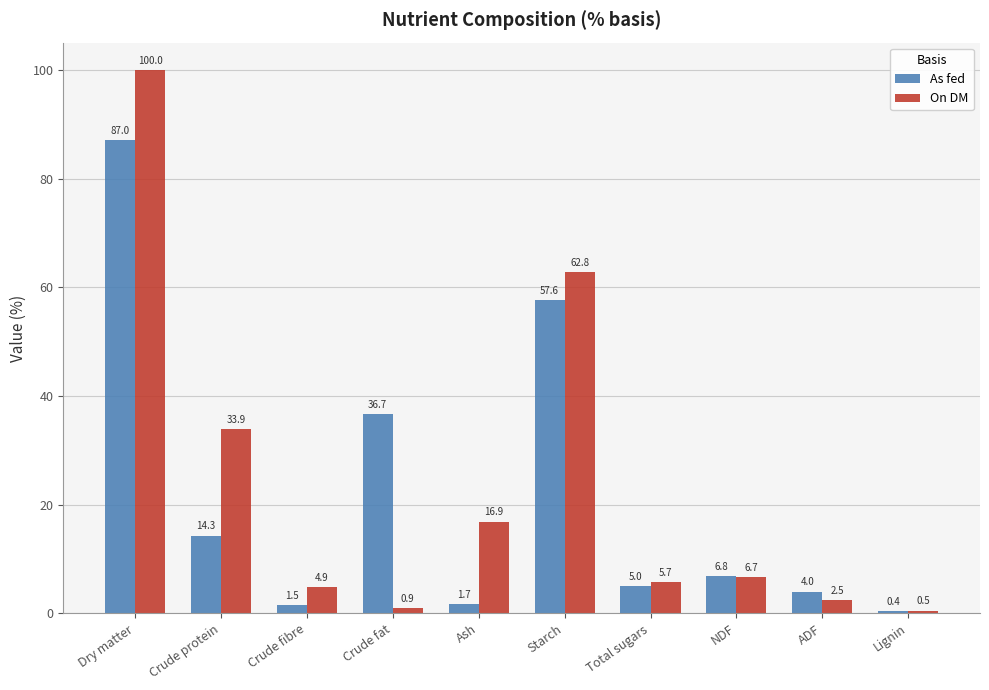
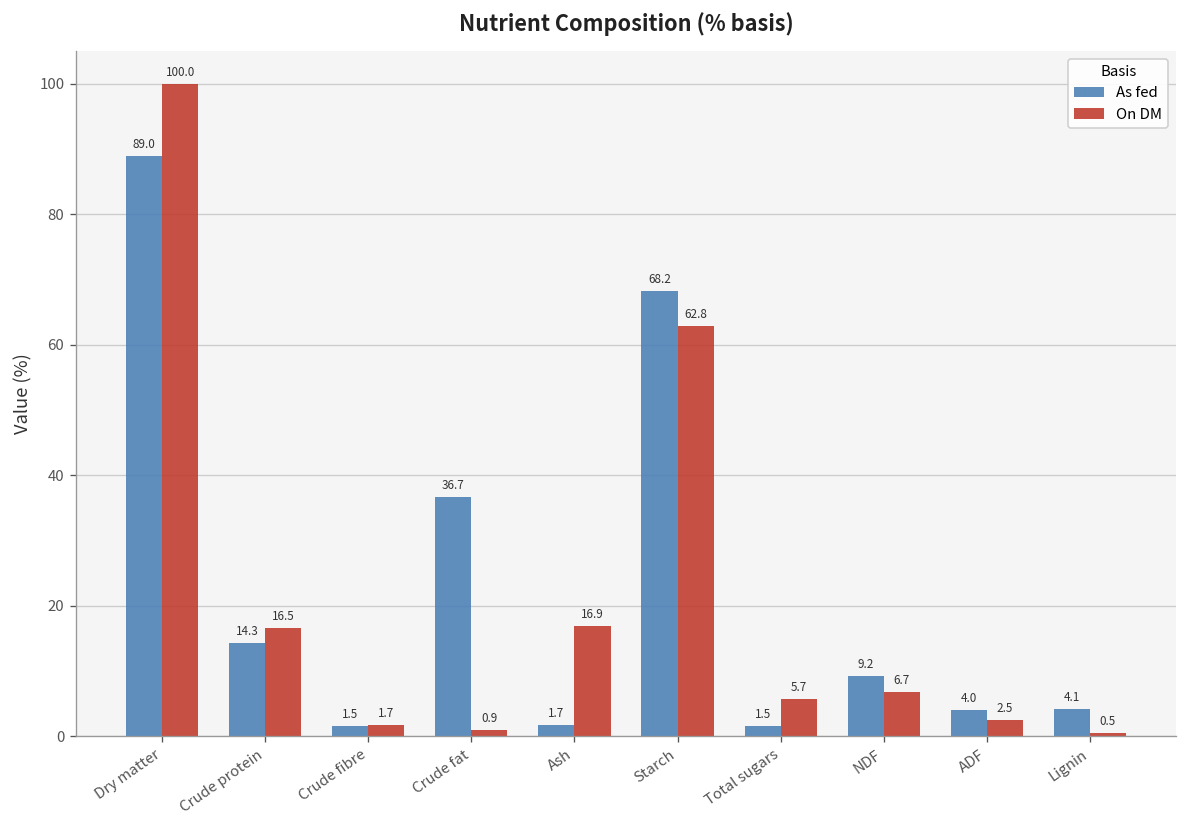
  {
    "As fed": {
-     "Dry matter": 87.0,
+     "Dry matter": 89.0,
      "Crude protein": 14.3,
      "Crude fibre": 1.5,
      "Crude fat": 36.7,
      "Ash": 1.7,
-     "Starch": 57.6,
-     "Total sugars": 5.0,
-     "NDF": 6.8,
+     "Starch": 68.2,
+     "Total sugars": 1.5,
+     "NDF": 9.2,
      "ADF": 4.0,
-     "Lignin": 0.4
+     "Lignin": 4.1
    },
    "On DM": {
      "Dry matter": 100.0,
-     "Crude protein": 33.9,
-     "Crude fibre": 4.9,
+     "Crude protein": 16.5,
+     "Crude fibre": 1.7,
      "Crude fat": 0.9,
      "Ash": 16.9,
      "Starch": 62.8,
      "Total sugars": 5.7,
      "NDF": 6.7,
      "ADF": 2.5,
      "Lignin": 0.5
    }
  }
